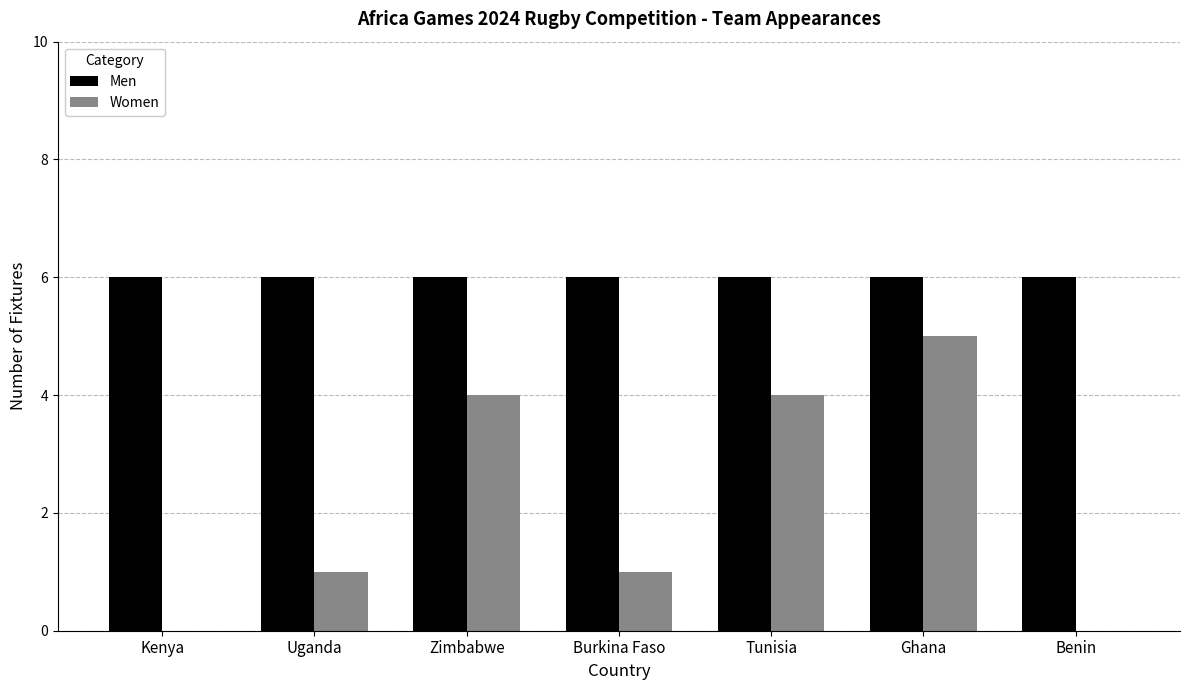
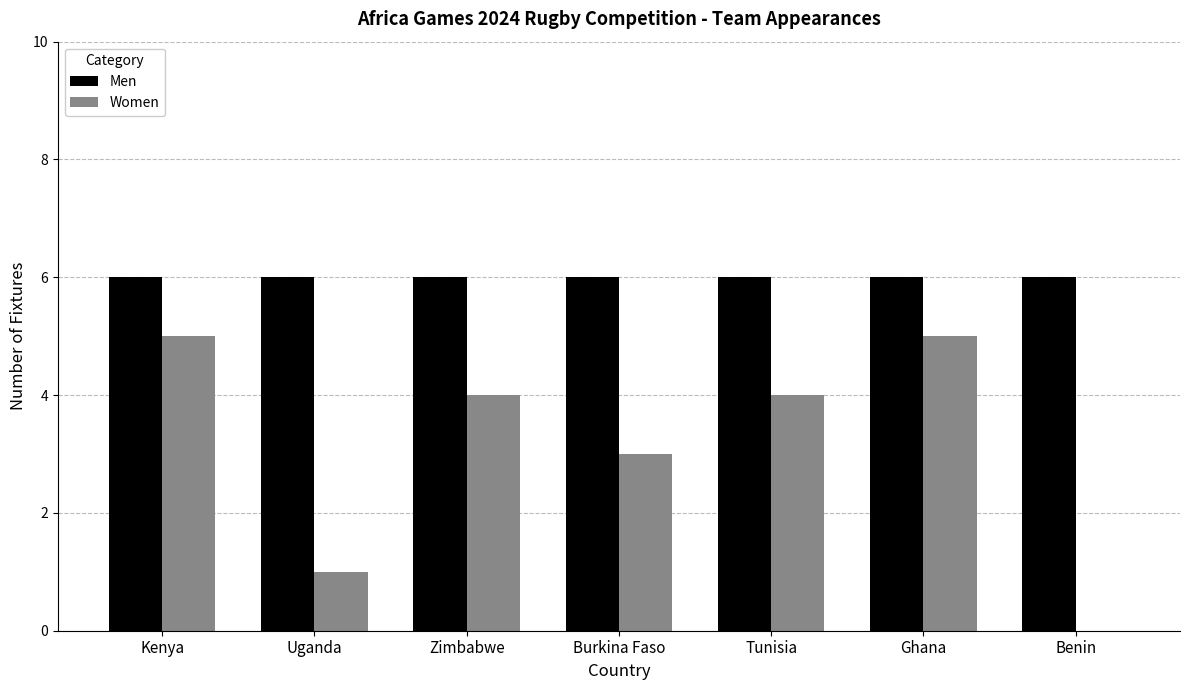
  {
    "Men": {
      "Kenya": 6,
      "Uganda": 6,
      "Zimbabwe": 6,
      "Burkina Faso": 6,
      "Tunisia": 6,
      "Ghana": 6,
      "Benin": 6
    },
    "Women": {
-     "Kenya": 0,
+     "Kenya": 5,
      "Uganda": 1,
      "Zimbabwe": 4,
-     "Burkina Faso": 1,
+     "Burkina Faso": 3,
      "Tunisia": 4,
      "Ghana": 5,
      "Benin": 0
    }
  }
